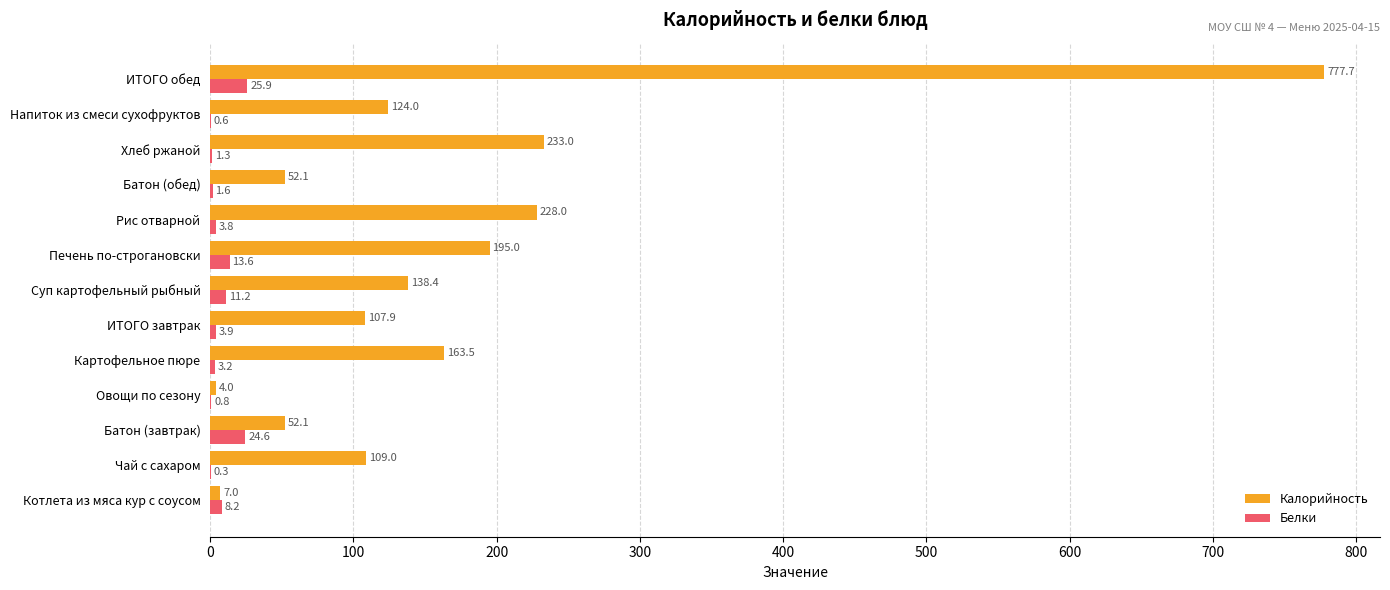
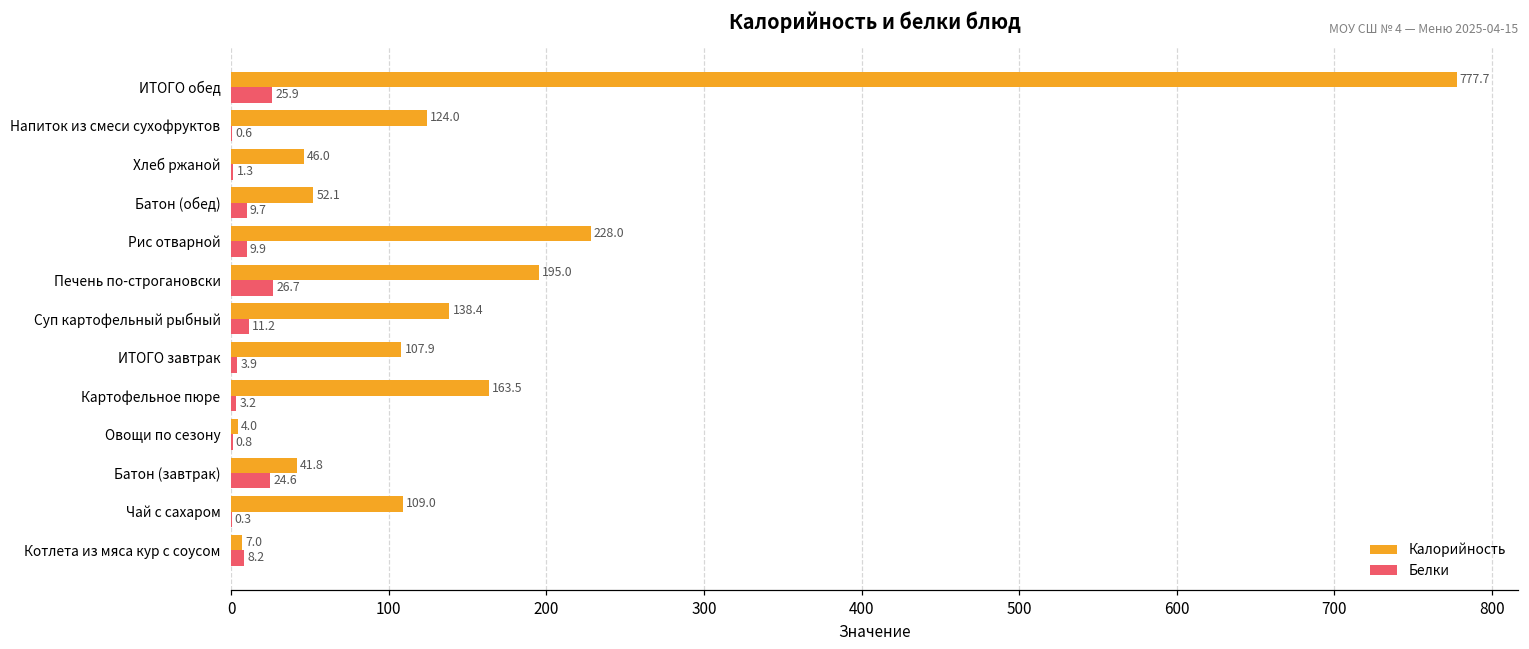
  {
    "Калорийность": {
      "ИТОГО обед": 777.7,
      "Напиток из смеси сухофруктов": 124.0,
-     "Хлеб ржаной": 233.0,
+     "Хлеб ржаной": 46.0,
      "Батон (обед)": 52.1,
      "Рис отварной": 228.0,
      "Печень по-строгановски": 195.0,
      "Суп картофельный рыбный": 138.4,
      "ИТОГО завтрак": 107.9,
      "Картофельное пюре": 163.5,
      "Овощи по сезону": 4.0,
-     "Батон (завтрак)": 52.1,
+     "Батон (завтрак)": 41.8,
      "Чай с сахаром": 109.0,
      "Котлета из мяса кур с соусом": 7.0
    },
    "Белки": {
      "ИТОГО обед": 25.9,
      "Напиток из смеси сухофруктов": 0.6,
      "Хлеб ржаной": 1.3,
-     "Батон (обед)": 1.6,
-     "Рис отварной": 3.8,
-     "Печень по-строгановски": 13.6,
+     "Батон (обед)": 9.7,
+     "Рис отварной": 9.9,
+     "Печень по-строгановски": 26.7,
      "Суп картофельный рыбный": 11.2,
      "ИТОГО завтрак": 3.9,
      "Картофельное пюре": 3.2,
      "Овощи по сезону": 0.8,
      "Батон (завтрак)": 24.6,
      "Чай с сахаром": 0.3,
      "Котлета из мяса кур с соусом": 8.2
    }
  }
